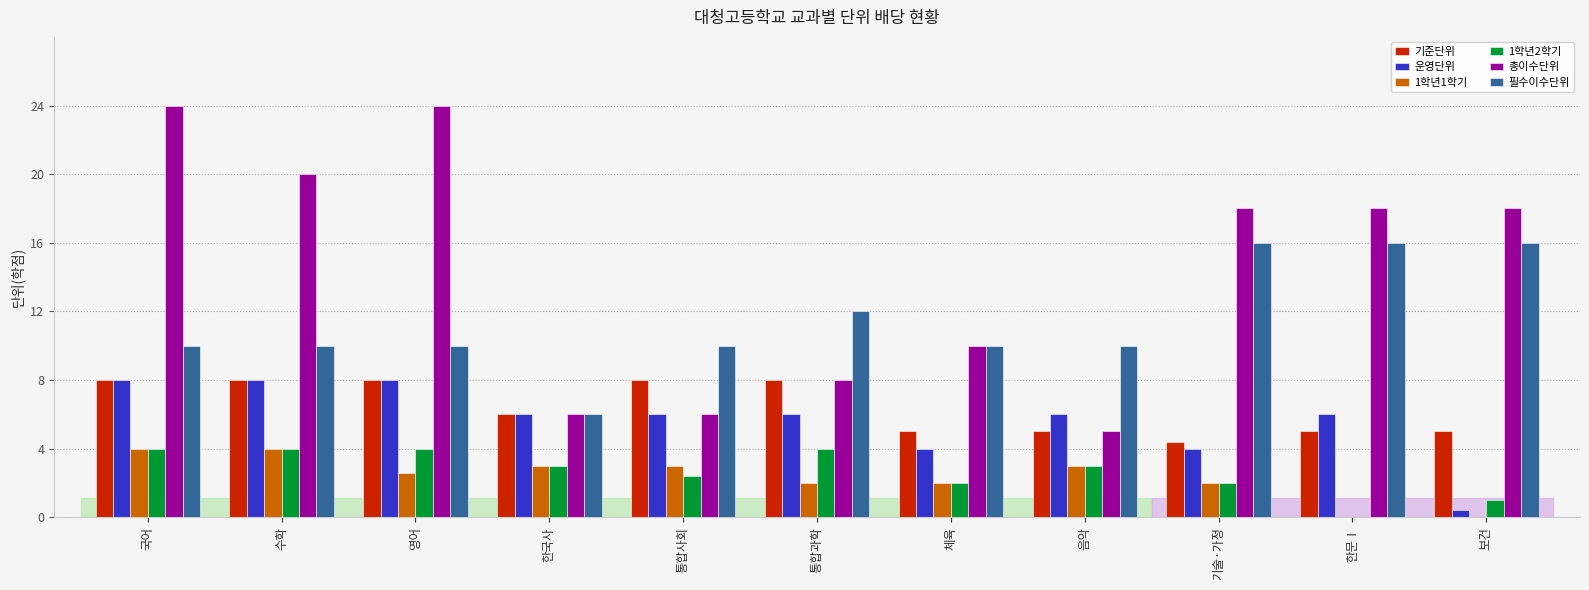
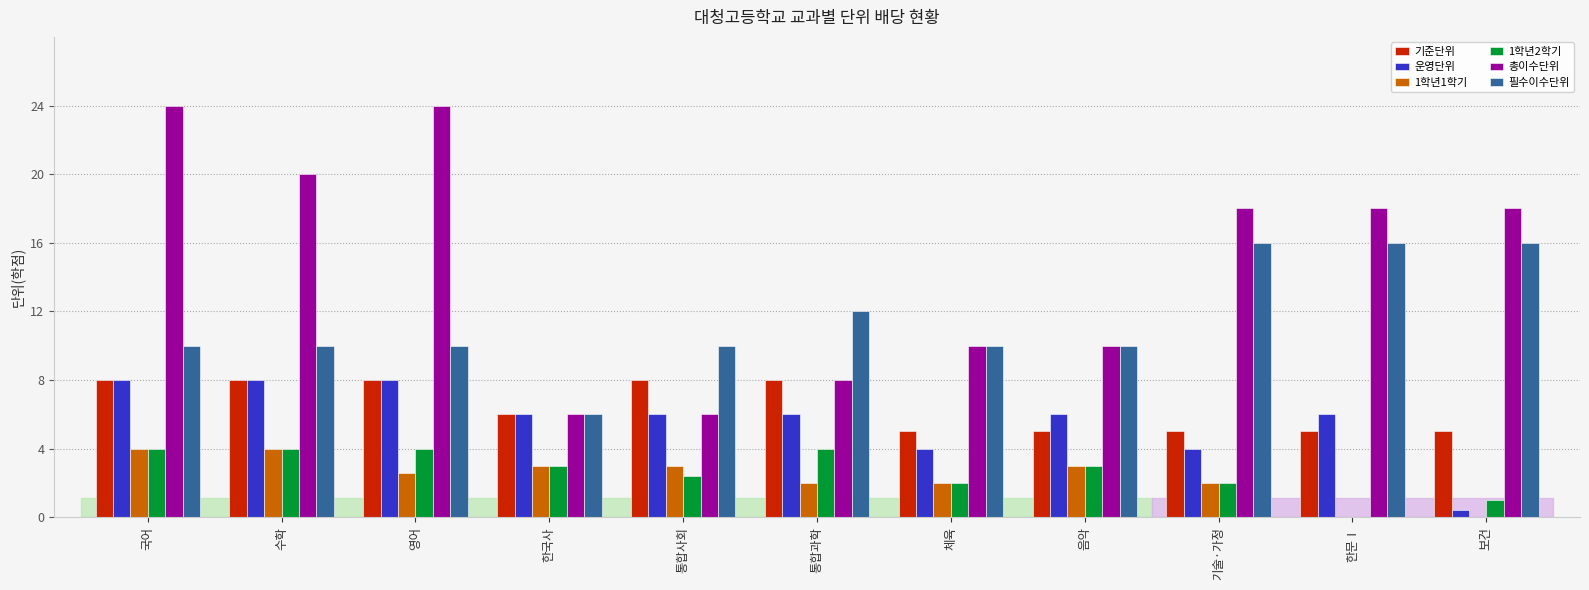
  {
    "기준단위": {
      "국어": 8.0,
      "수학": 8.0,
      "영어": 8.0,
      "한국사": 6.0,
      "통합사회": 8.0,
      "통합과학": 8.0,
      "체육": 5.0,
      "음악": 5.0,
-     "기술·가정": 4.4,
+     "기술·가정": 5.0,
      "한문Ⅰ": 5.0,
      "보건": 5.0
    },
    "운영단위": {
      "국어": 8.0,
      "수학": 8.0,
      "영어": 8.0,
      "한국사": 6.0,
      "통합사회": 6.0,
      "통합과학": 6.0,
      "체육": 4.0,
      "음악": 6.0,
      "기술·가정": 4.0,
      "한문Ⅰ": 6.0,
      "보건": 0.4
    },
    "1학년1학기": {
      "국어": 4.0,
      "수학": 4.0,
      "영어": 2.6,
      "한국사": 3.0,
      "통합사회": 3.0,
      "통합과학": 2.0,
      "체육": 2.0,
      "음악": 3.0,
      "기술·가정": 2.0,
      "한문Ⅰ": 0.0,
      "보건": 0.0
    },
    "1학년2학기": {
      "국어": 4.0,
      "수학": 4.0,
      "영어": 4.0,
      "한국사": 3.0,
      "통합사회": 2.4,
      "통합과학": 4.0,
      "체육": 2.0,
      "음악": 3.0,
      "기술·가정": 2.0,
      "한문Ⅰ": 0.0,
      "보건": 1.0
    },
    "총이수단위": {
      "국어": 24,
      "수학": 20,
      "영어": 24,
      "한국사": 6,
      "통합사회": 6,
      "통합과학": 8,
      "체육": 10,
-     "음악": 5,
+     "음악": 10,
      "기술·가정": 18,
      "한문Ⅰ": 18,
      "보건": 18
    },
    "필수이수단위": {
      "국어": 10.0,
      "수학": 10.0,
      "영어": 10.0,
      "한국사": 6.0,
      "통합사회": 10.0,
      "통합과학": 12.0,
      "체육": 10.0,
      "음악": 10.0,
      "기술·가정": 16.0,
      "한문Ⅰ": 16.0,
      "보건": 16.0
    }
  }
